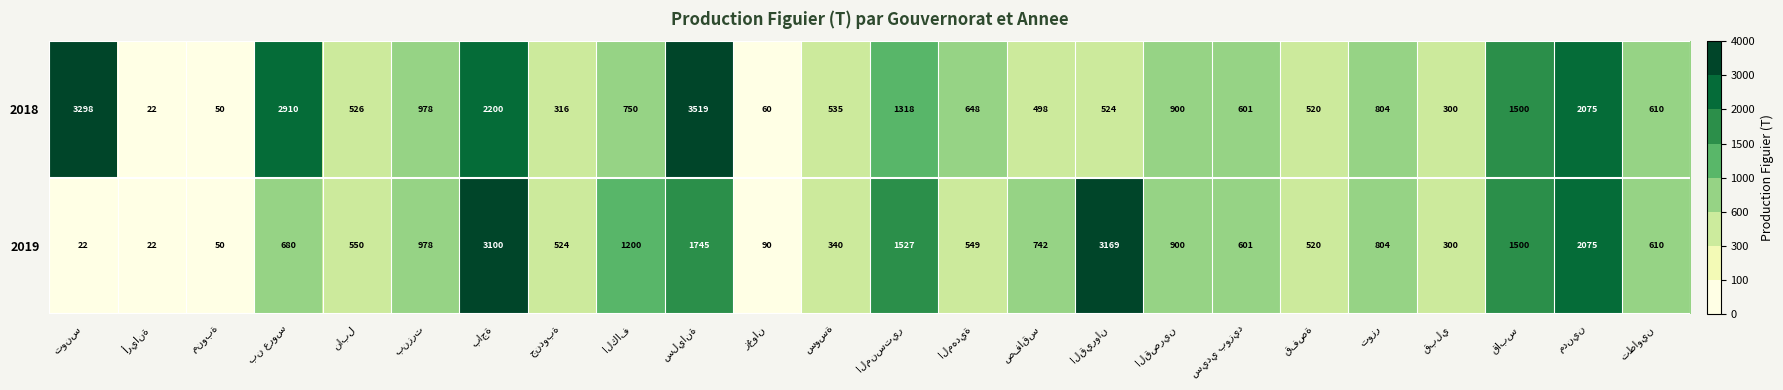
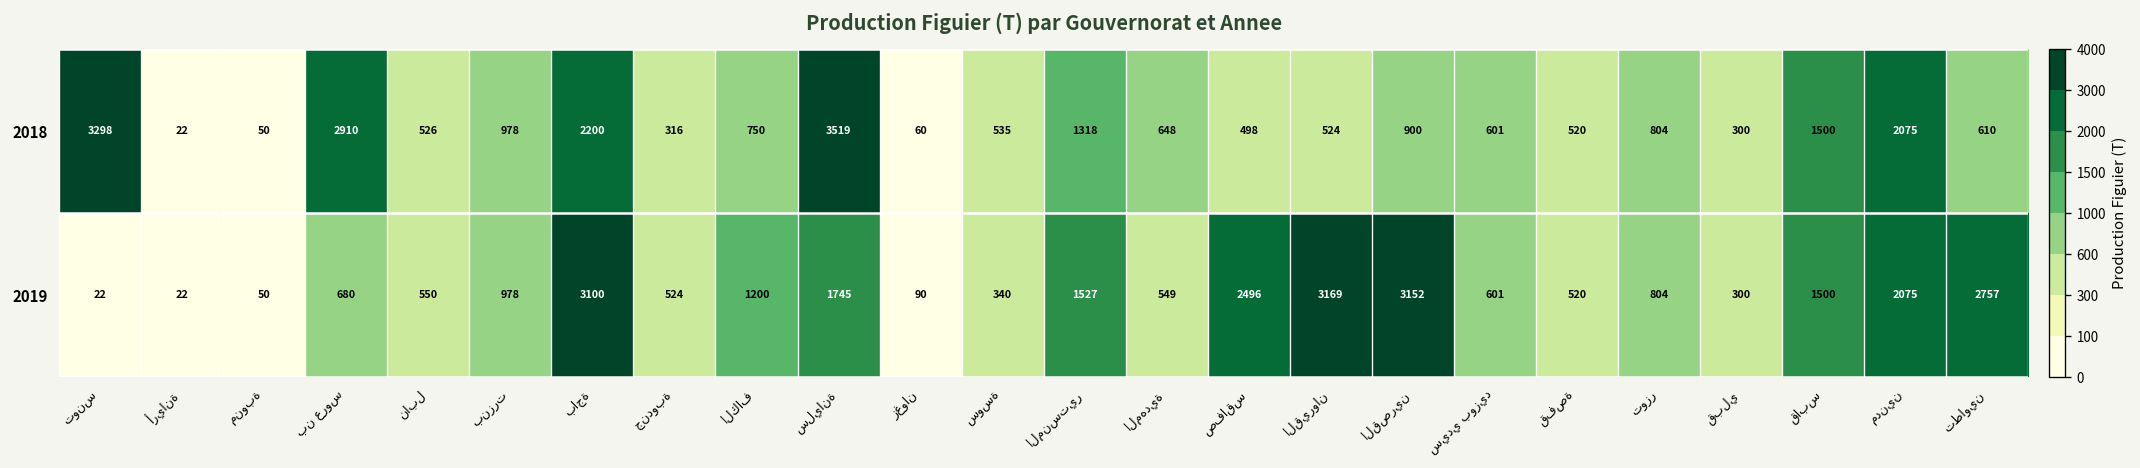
  {
    "2018": {
      "تونس": 3298,
      "أريانة": 22,
      "منوبة": 50,
      "بن عروس": 2910,
      "نابل": 526,
      "بنزرت": 978,
      "باجة": 2200,
      "جندوبة": 316,
      "الكاف": 750,
      "سليانة": 3519,
      "زغوان": 60,
      "سوسة": 535,
      "المنستير": 1318,
      "المهدية": 648,
      "صفاقس": 498,
      "القيروان": 524,
      "القصرين": 900,
      "سيدي بوزيد": 601,
      "قفصة": 520,
      "توزر": 804,
      "قبلي": 300,
      "قابس": 1500,
      "مدنين": 2075,
      "تطاوين": 610
    },
    "2019": {
      "تونس": 22,
      "أريانة": 22,
      "منوبة": 50,
      "بن عروس": 680,
      "نابل": 550,
      "بنزرت": 978,
      "باجة": 3100,
      "جندوبة": 524,
      "الكاف": 1200,
      "سليانة": 1745,
      "زغوان": 90,
      "سوسة": 340,
      "المنستير": 1527,
      "المهدية": 549,
-     "صفاقس": 742,
+     "صفاقس": 2496,
      "القيروان": 3169,
-     "القصرين": 900,
+     "القصرين": 3152,
      "سيدي بوزيد": 601,
      "قفصة": 520,
      "توزر": 804,
      "قبلي": 300,
      "قابس": 1500,
      "مدنين": 2075,
-     "تطاوين": 610
+     "تطاوين": 2757
    }
  }
